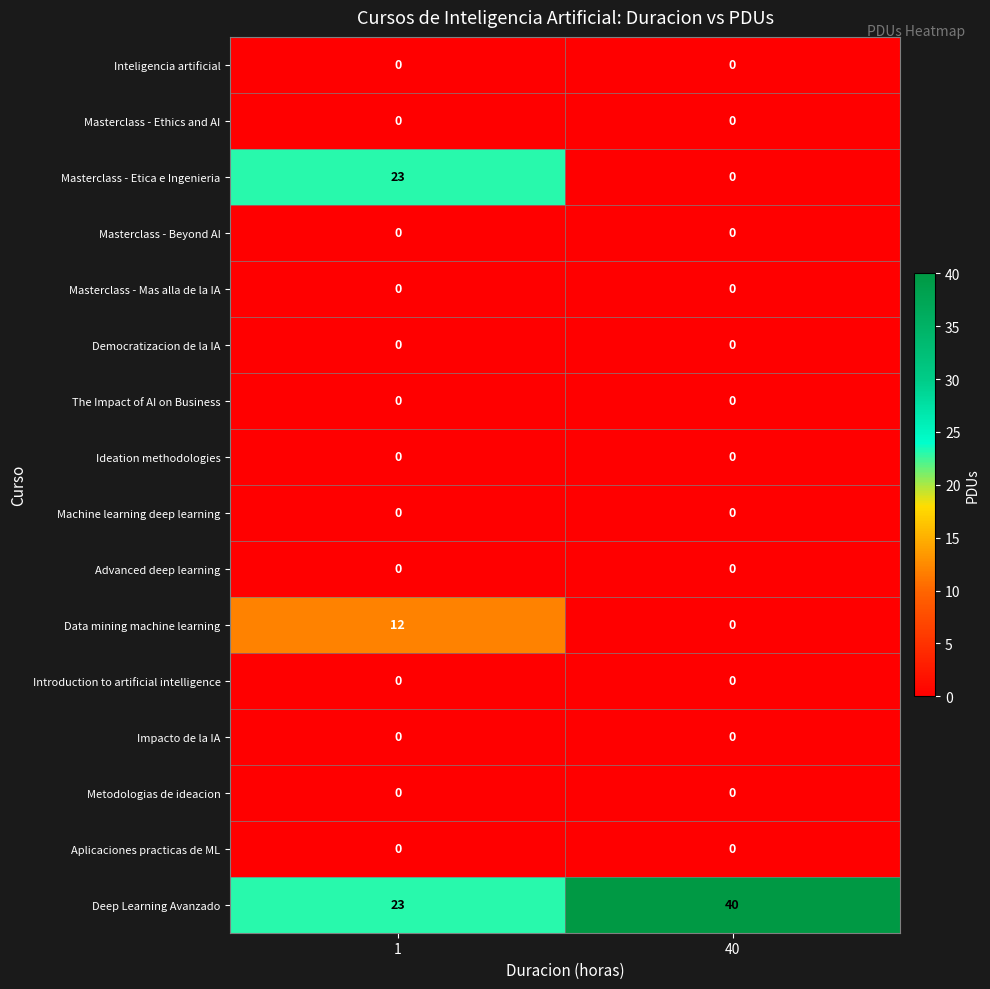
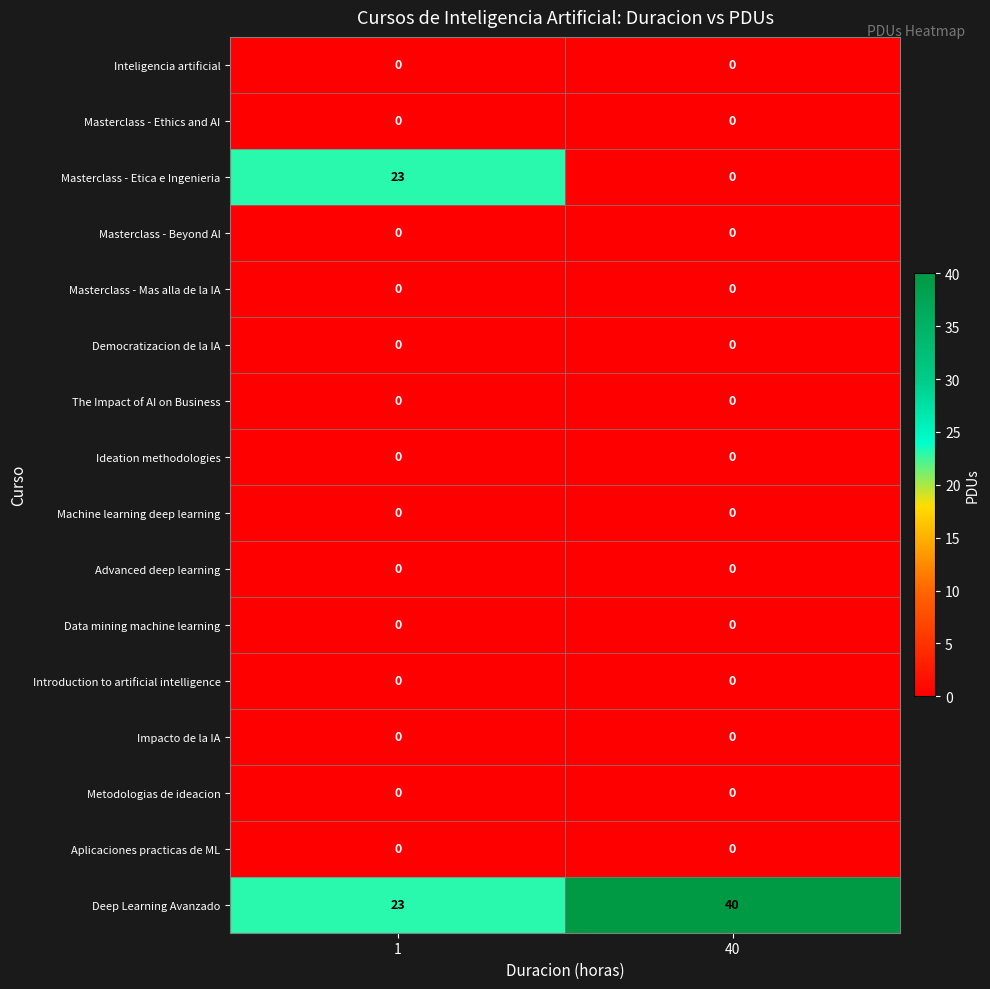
  {
    "Inteligencia artificial": {
      "1": 0,
      "40": 0
    },
    "Masterclass - Ethics and AI": {
      "1": 0,
      "40": 0
    },
    "Masterclass - Etica e Ingenieria": {
      "1": 23,
      "40": 0
    },
    "Masterclass - Beyond AI": {
      "1": 0,
      "40": 0
    },
    "Masterclass - Mas alla de la IA": {
      "1": 0,
      "40": 0
    },
    "Democratizacion de la IA": {
      "1": 0,
      "40": 0
    },
    "The Impact of AI on Business": {
      "1": 0,
      "40": 0
    },
    "Ideation methodologies": {
      "1": 0,
      "40": 0
    },
    "Machine learning deep learning": {
      "1": 0,
      "40": 0
    },
    "Advanced deep learning": {
      "1": 0,
      "40": 0
    },
    "Data mining machine learning": {
-     "1": 12,
+     "1": 0,
      "40": 0
    },
    "Introduction to artificial intelligence": {
      "1": 0,
      "40": 0
    },
    "Impacto de la IA": {
      "1": 0,
      "40": 0
    },
    "Metodologias de ideacion": {
      "1": 0,
      "40": 0
    },
    "Aplicaciones practicas de ML": {
      "1": 0,
      "40": 0
    },
    "Deep Learning Avanzado": {
      "1": 23,
      "40": 40
    }
  }
